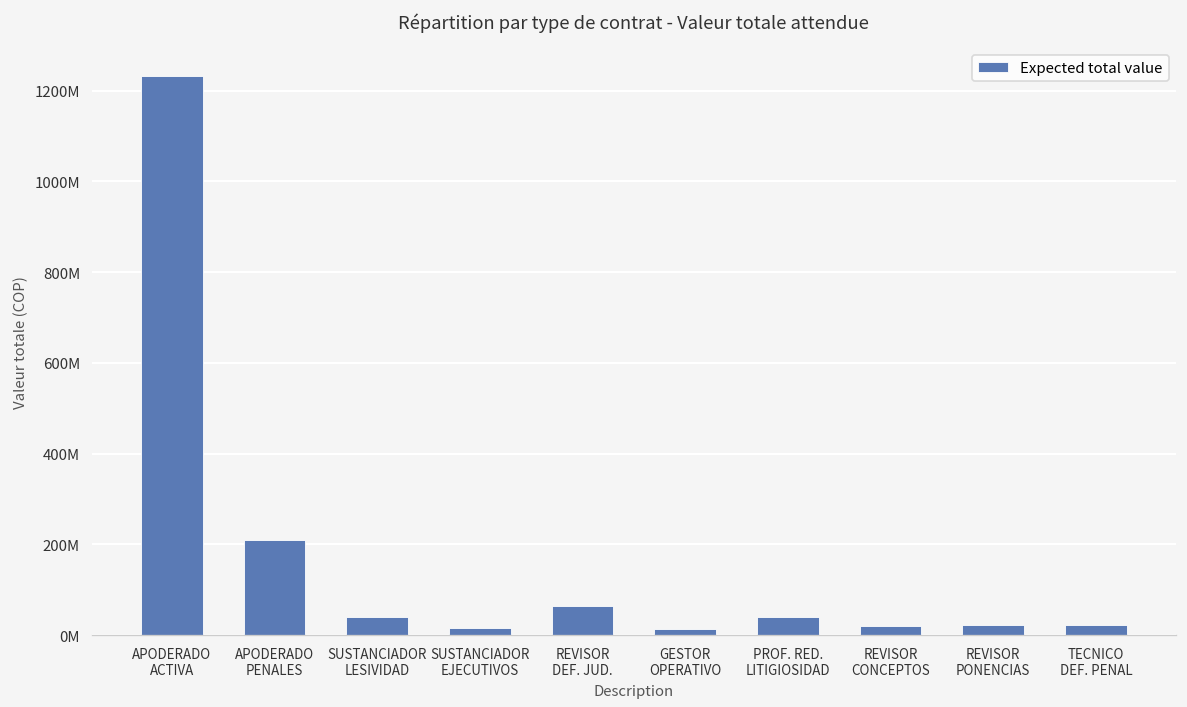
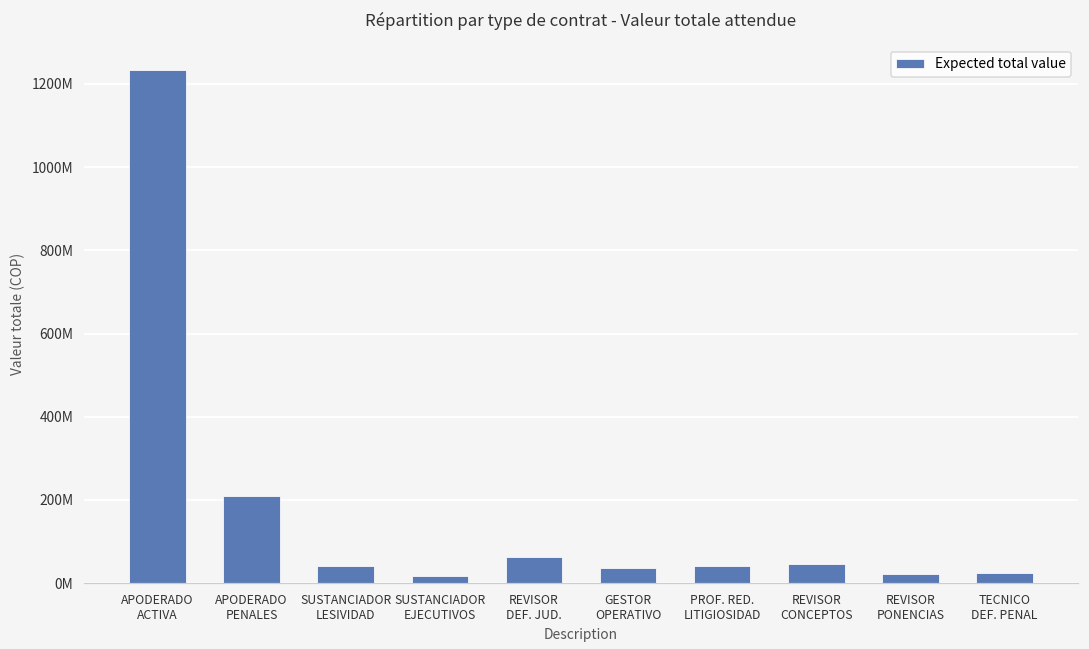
  {
    "APODERADO ACTIVA": 1230000000,
    "APODERADO PENALES": 210000000,
    "SUSTANCIADOR LESIVIDAD": 40000000,
    "SUSTANCIADOR EJECUTIVOS": 20000000,
    "REVISOR DEF. JUD.": 60000000,
-   "GESTOR OPERATIVO": 10000000,
+   "GESTOR OPERATIVO": 40000000,
    "PROF. RED. LITIGIOSIDAD": 40000000,
-   "REVISOR CONCEPTOS": 20000000,
+   "REVISOR CONCEPTOS": 50000000,
    "REVISOR PONENCIAS": 20000000,
    "TECNICO DEF. PENAL": 20000000
  }
